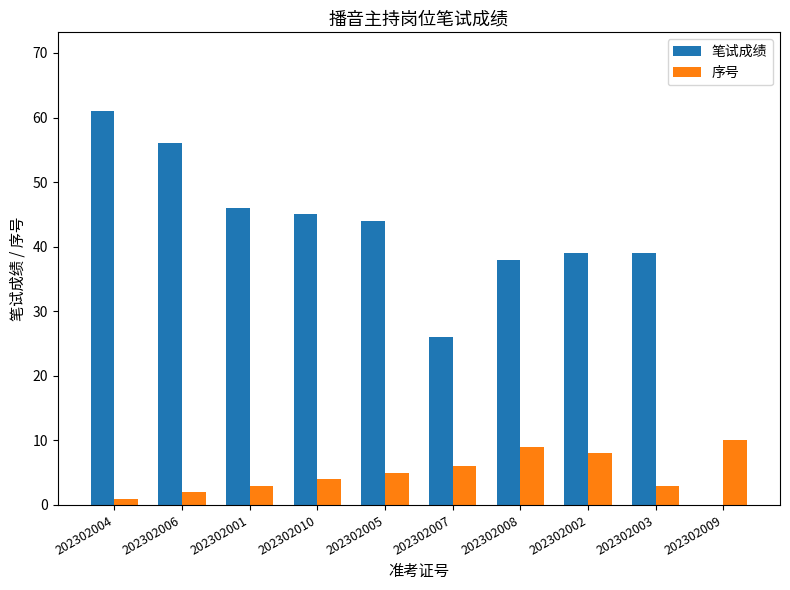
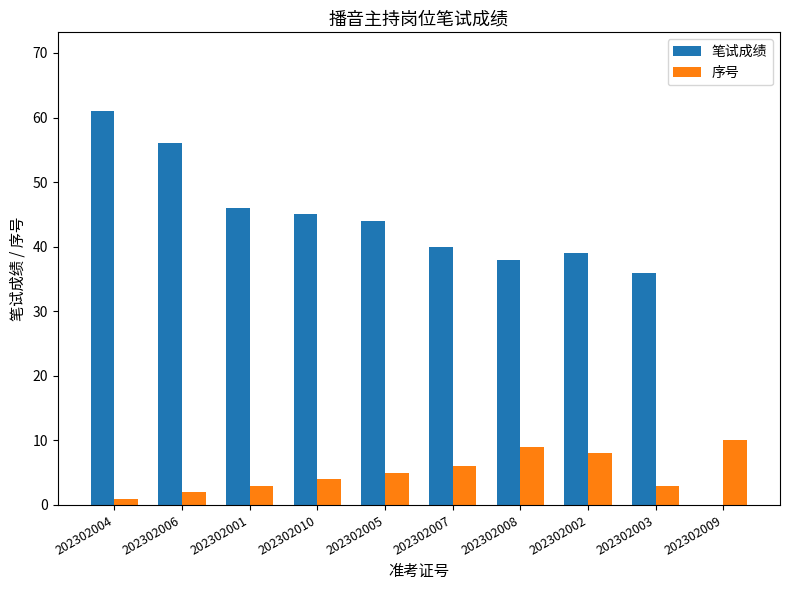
  {
    "笔试成绩": {
      "202302004": 61,
      "202302006": 56,
      "202302001": 46,
      "202302010": 45,
      "202302005": 44,
-     "202302007": 26,
+     "202302007": 40,
      "202302008": 38,
      "202302002": 39,
-     "202302003": 39,
+     "202302003": 36,
      "202302009": 0
    },
    "序号": {
      "202302004": 1,
      "202302006": 2,
      "202302001": 3,
      "202302010": 4,
      "202302005": 5,
      "202302007": 6,
      "202302008": 9,
      "202302002": 8,
      "202302003": 3,
      "202302009": 10
    }
  }
